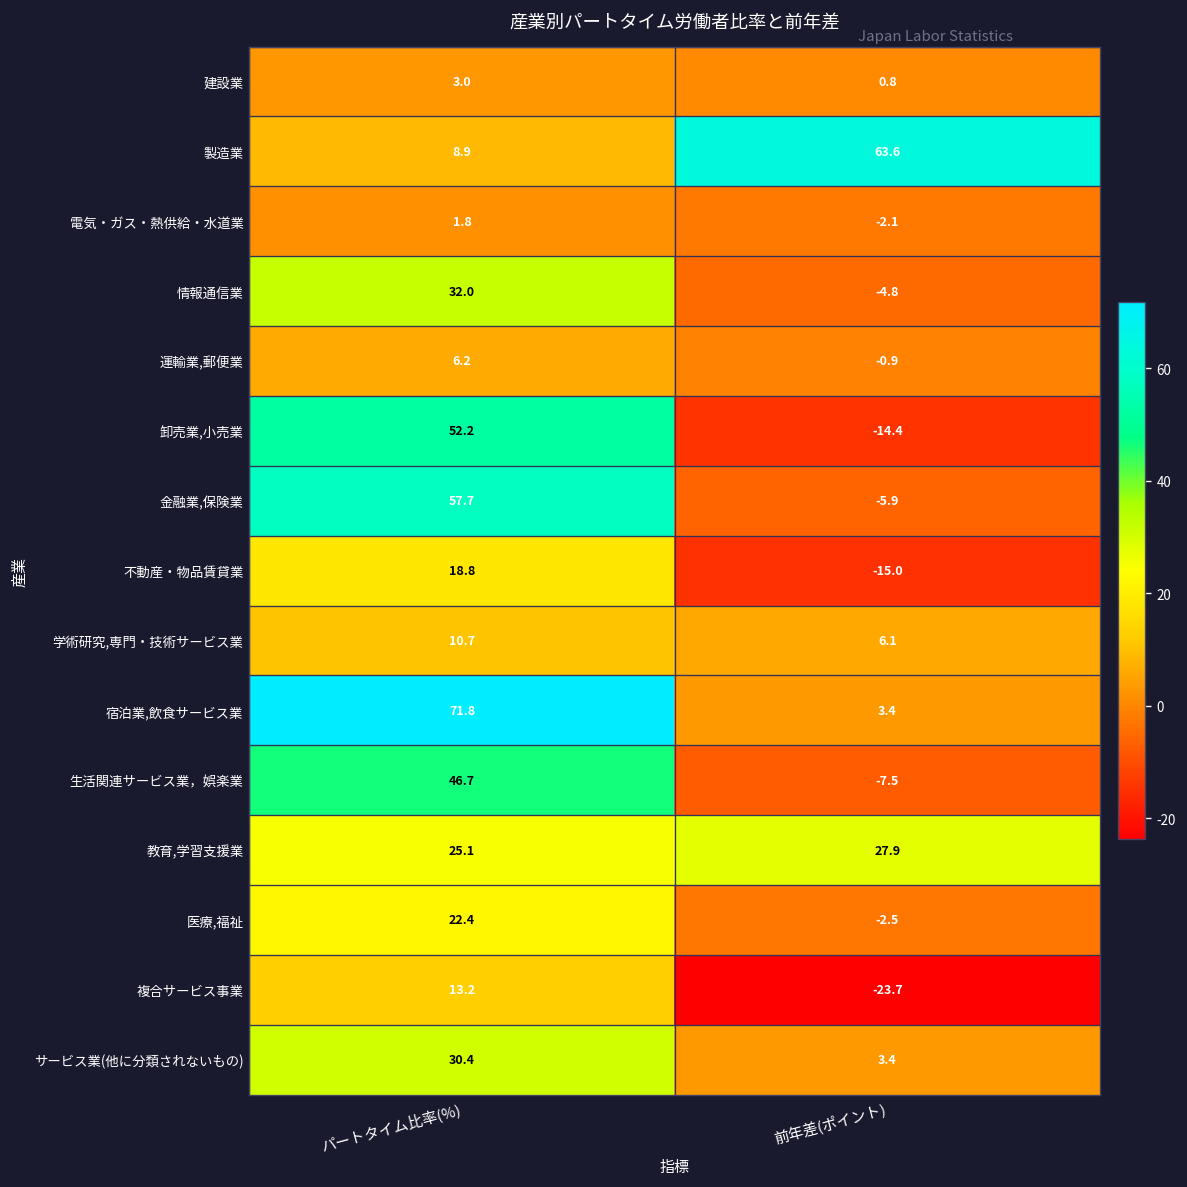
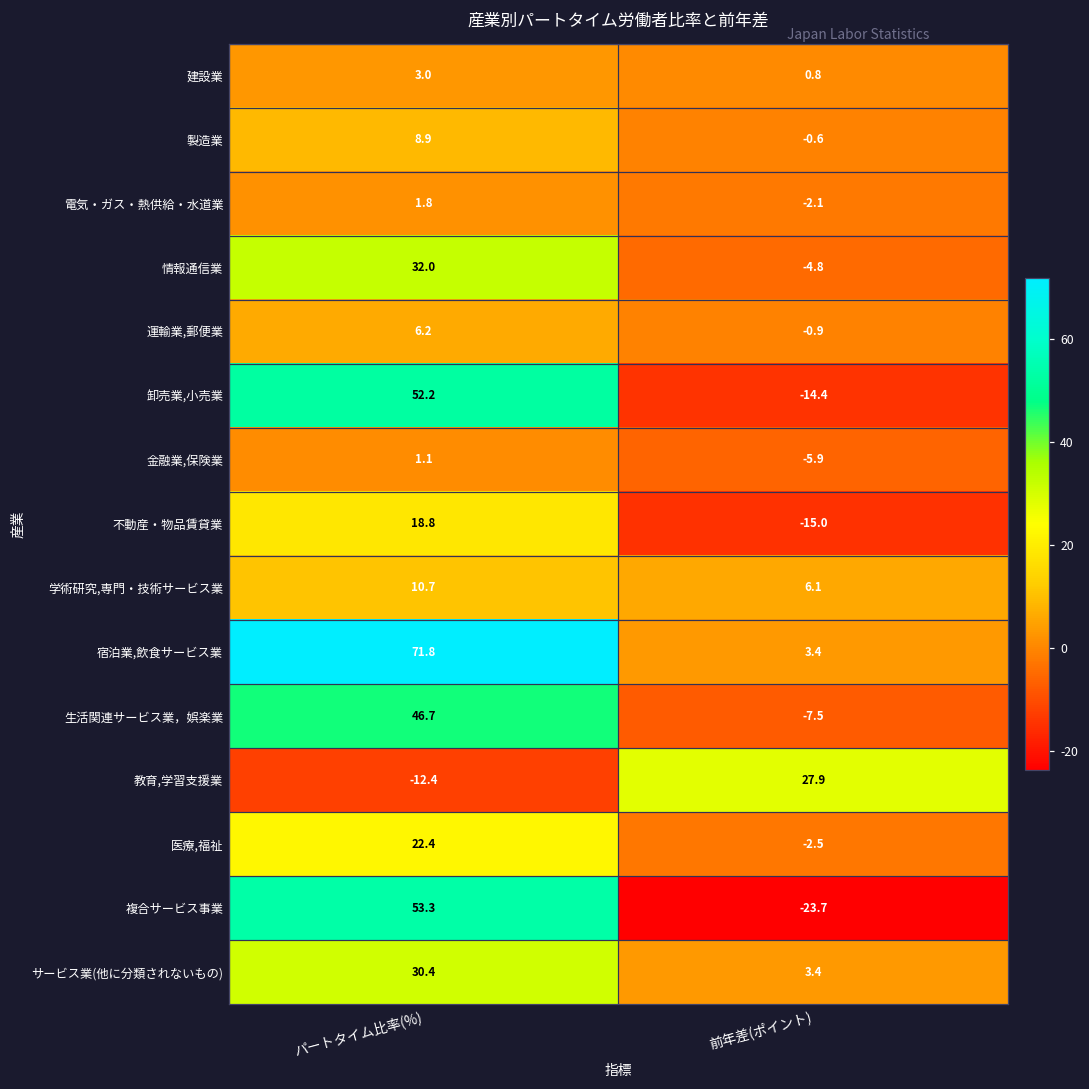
  {
    "建設業": {
      "パートタイム比率(%)": 3.0,
      "前年差(ポイント)": 0.8
    },
    "製造業": {
      "パートタイム比率(%)": 8.9,
-     "前年差(ポイント)": 63.6
+     "前年差(ポイント)": -0.6
    },
    "電気・ガス・熱供給・水道業": {
      "パートタイム比率(%)": 1.8,
      "前年差(ポイント)": -2.1
    },
    "情報通信業": {
      "パートタイム比率(%)": 32.0,
      "前年差(ポイント)": -4.8
    },
    "運輸業,郵便業": {
      "パートタイム比率(%)": 6.2,
      "前年差(ポイント)": -0.9
    },
    "卸売業,小売業": {
      "パートタイム比率(%)": 52.2,
      "前年差(ポイント)": -14.4
    },
    "金融業,保険業": {
-     "パートタイム比率(%)": 57.7,
+     "パートタイム比率(%)": 1.1,
      "前年差(ポイント)": -5.9
    },
    "不動産・物品賃貸業": {
      "パートタイム比率(%)": 18.8,
      "前年差(ポイント)": -15.0
    },
    "学術研究,専門・技術サービス業": {
      "パートタイム比率(%)": 10.7,
      "前年差(ポイント)": 6.1
    },
    "宿泊業,飲食サービス業": {
      "パートタイム比率(%)": 71.8,
      "前年差(ポイント)": 3.4
    },
    "生活関連サービス業，娯楽業": {
      "パートタイム比率(%)": 46.7,
      "前年差(ポイント)": -7.5
    },
    "教育,学習支援業": {
-     "パートタイム比率(%)": 25.1,
+     "パートタイム比率(%)": -12.4,
      "前年差(ポイント)": 27.9
    },
    "医療,福祉": {
      "パートタイム比率(%)": 22.4,
      "前年差(ポイント)": -2.5
    },
    "複合サービス事業": {
-     "パートタイム比率(%)": 13.2,
+     "パートタイム比率(%)": 53.3,
      "前年差(ポイント)": -23.7
    },
    "サービス業(他に分類されないもの)": {
      "パートタイム比率(%)": 30.4,
      "前年差(ポイント)": 3.4
    }
  }
